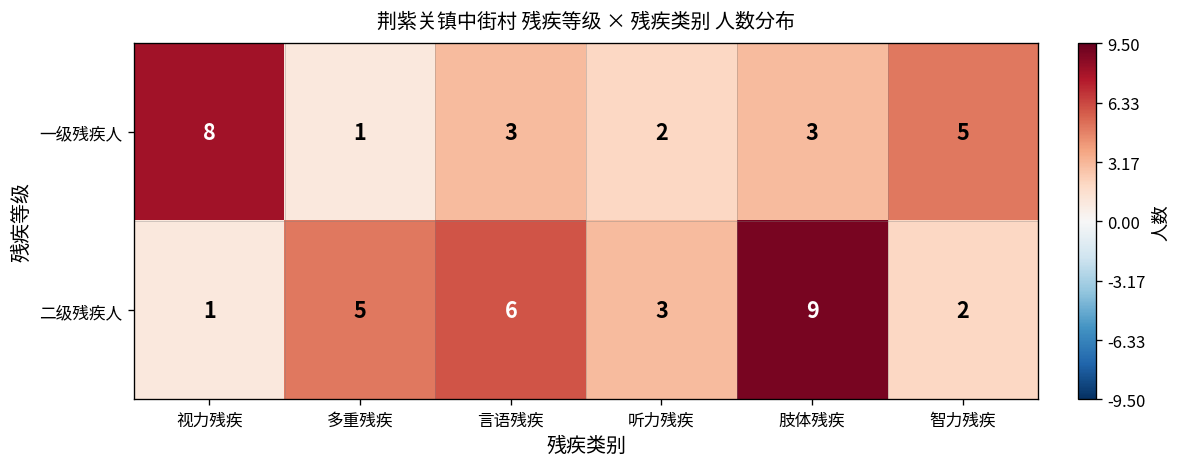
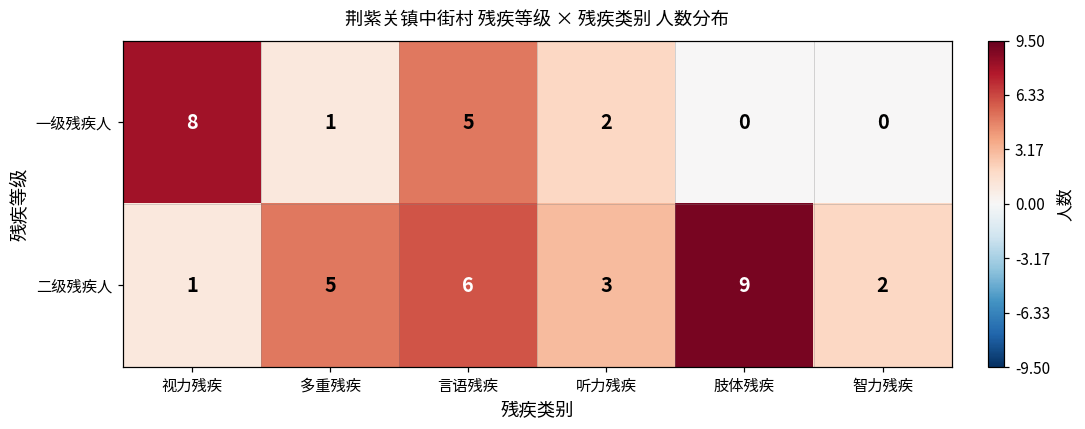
  {
    "一级残疾人": {
      "视力残疾": 8,
      "多重残疾": 1,
-     "言语残疾": 3,
+     "言语残疾": 5,
      "听力残疾": 2,
-     "肢体残疾": 3,
-     "智力残疾": 5
+     "肢体残疾": 0,
+     "智力残疾": 0
    },
    "二级残疾人": {
      "视力残疾": 1,
      "多重残疾": 5,
      "言语残疾": 6,
      "听力残疾": 3,
      "肢体残疾": 9,
      "智力残疾": 2
    }
  }
